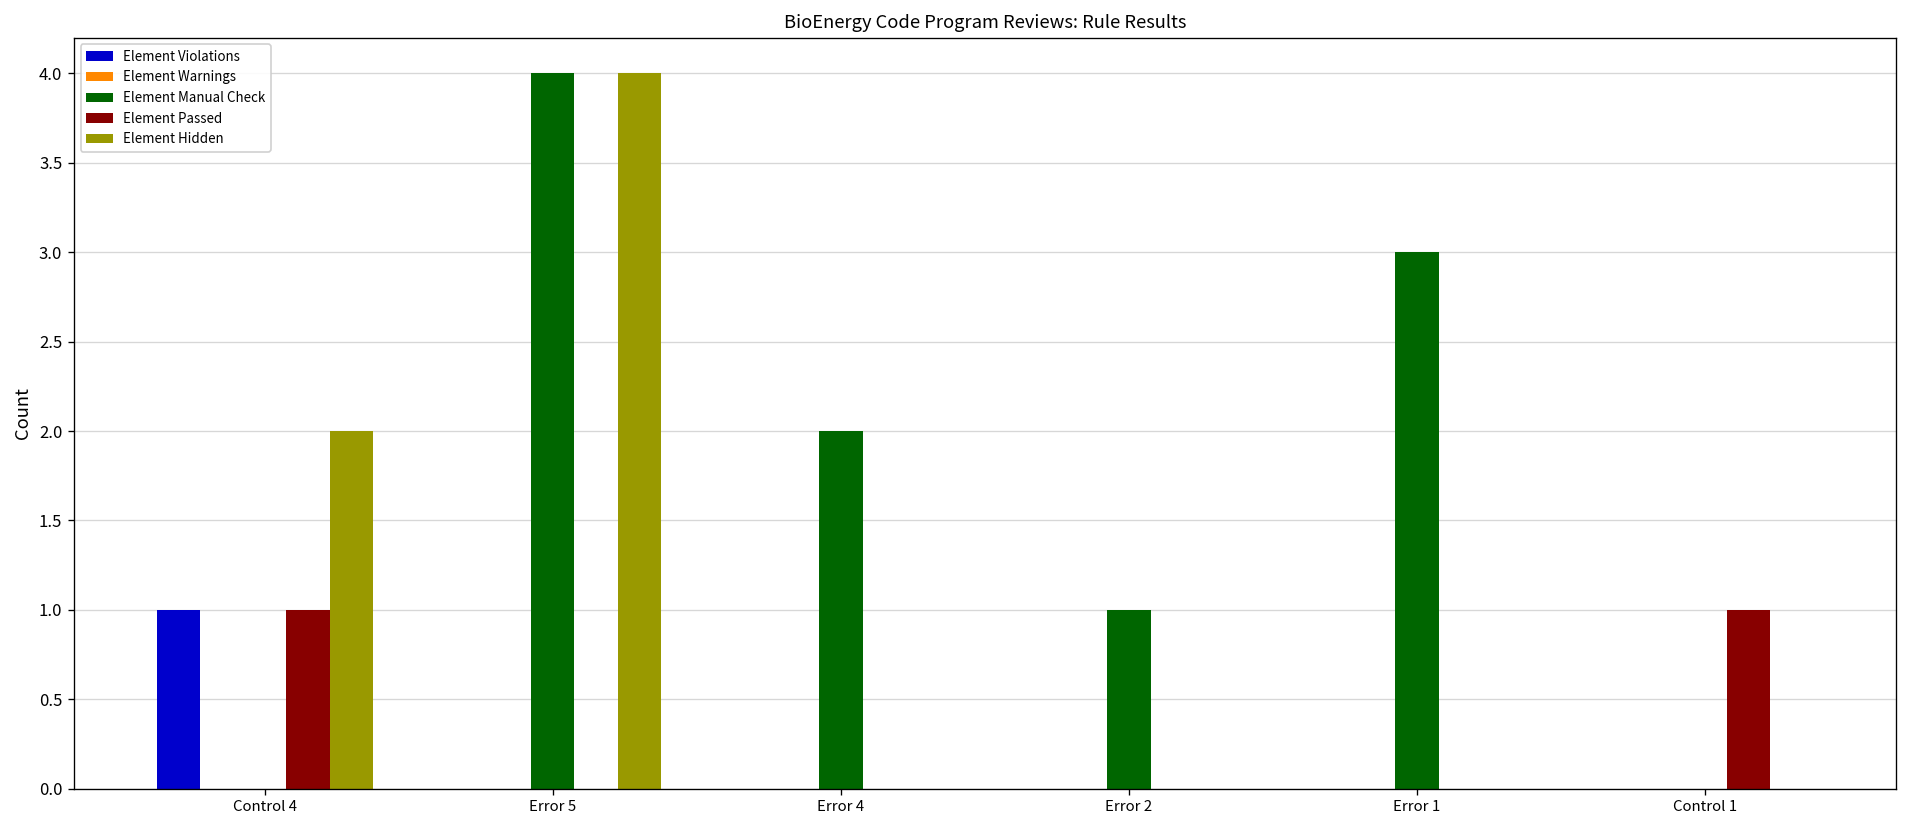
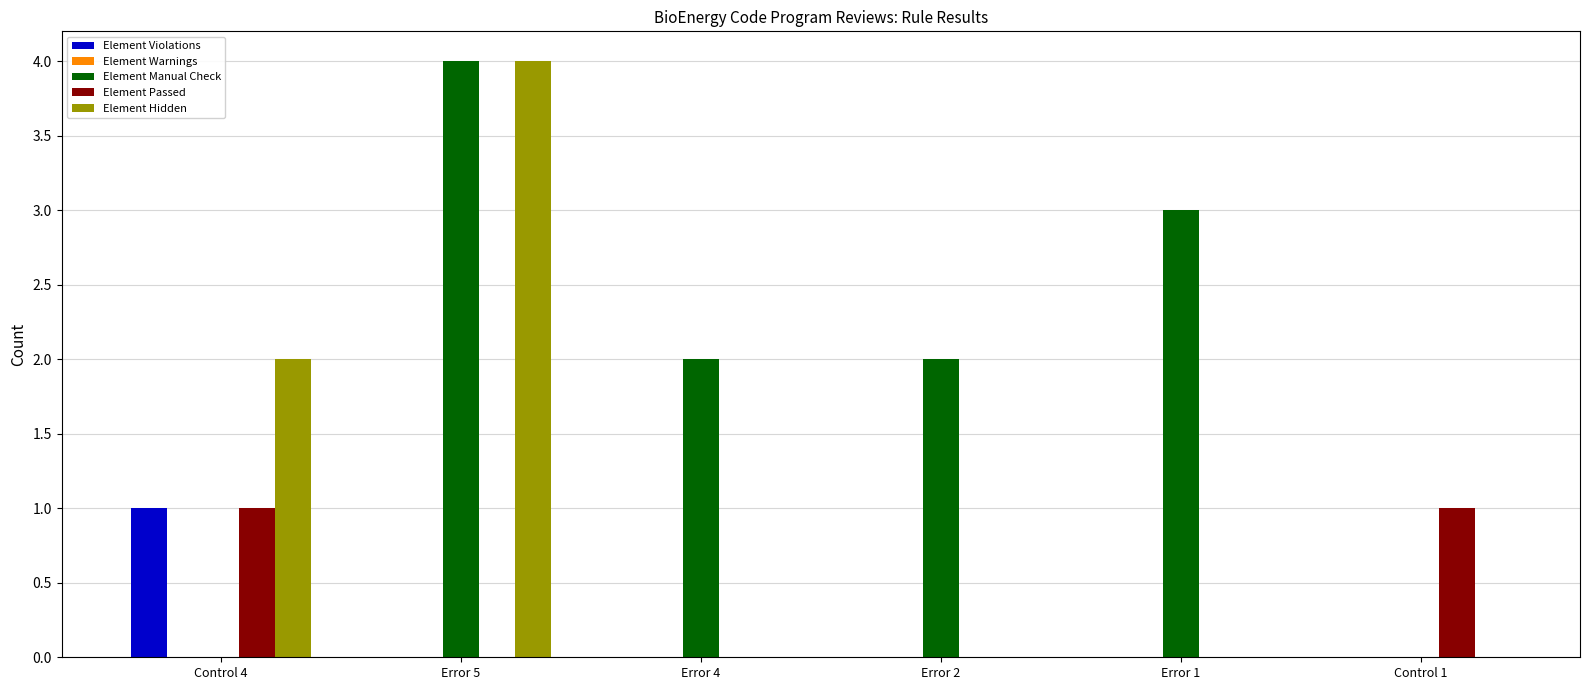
  {
    "Element Violations": {
      "Control 4": 1,
      "Error 5": 0,
      "Error 4": 0,
      "Error 2": 0,
      "Error 1": 0,
      "Control 1": 0
    },
    "Element Warnings": {
      "Control 4": 0,
      "Error 5": 0,
      "Error 4": 0,
      "Error 2": 0,
      "Error 1": 0,
      "Control 1": 0
    },
    "Element Manual Check": {
      "Control 4": 0,
      "Error 5": 4,
      "Error 4": 2,
-     "Error 2": 1,
+     "Error 2": 2,
      "Error 1": 3,
      "Control 1": 0
    },
    "Element Passed": {
      "Control 4": 1,
      "Error 5": 0,
      "Error 4": 0,
      "Error 2": 0,
      "Error 1": 0,
      "Control 1": 1
    },
    "Element Hidden": {
      "Control 4": 2,
      "Error 5": 4,
      "Error 4": 0,
      "Error 2": 0,
      "Error 1": 0,
      "Control 1": 0
    }
  }
